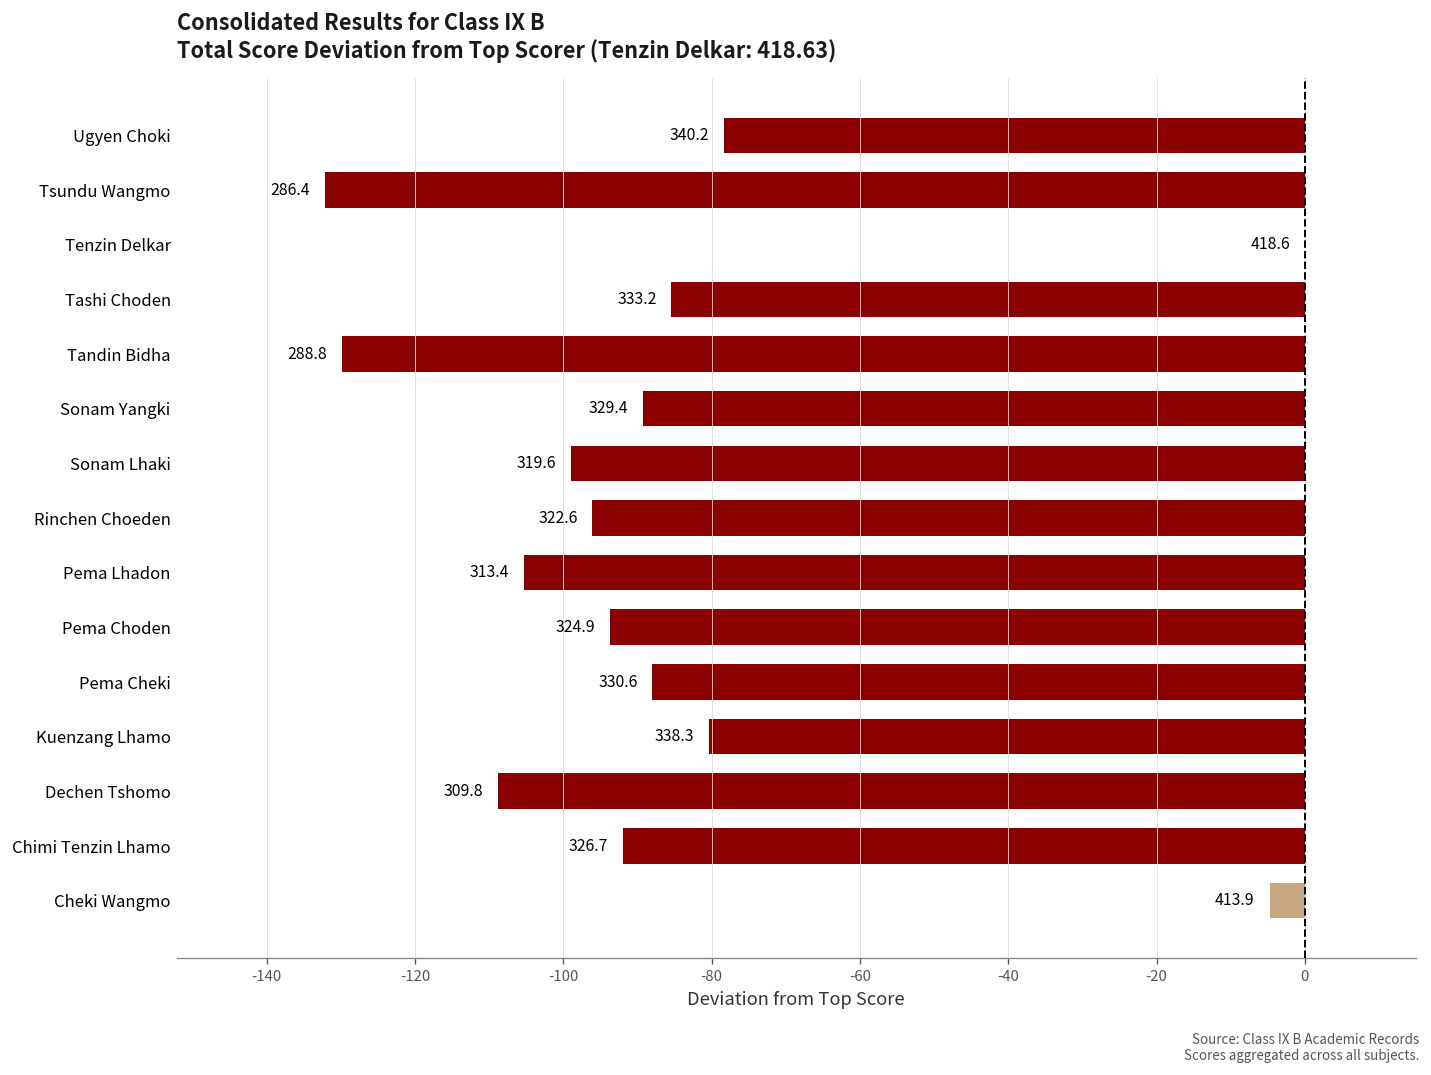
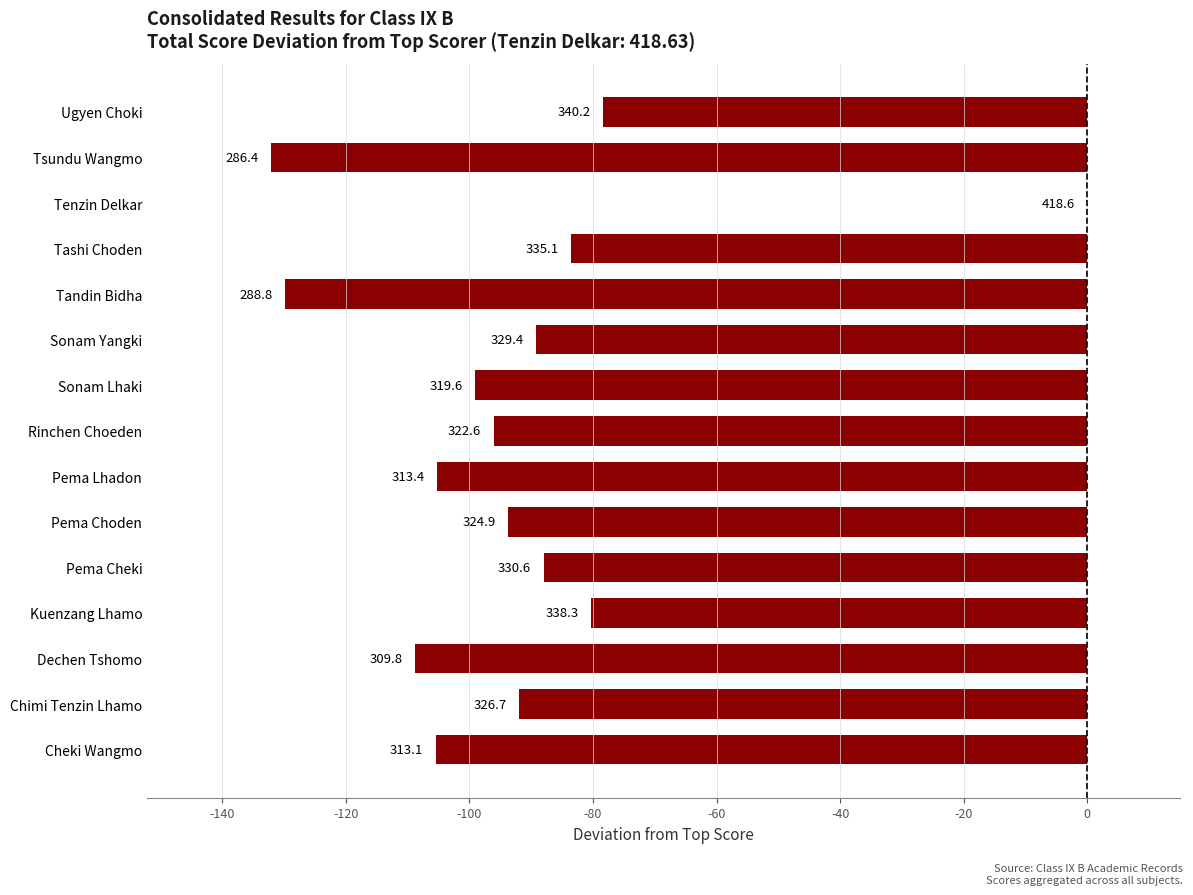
  {
-   "Tashi Choden": 333.2,
-   "Cheki Wangmo": 413.9
+   "Tashi Choden": 335.1,
+   "Cheki Wangmo": 313.1
  }
